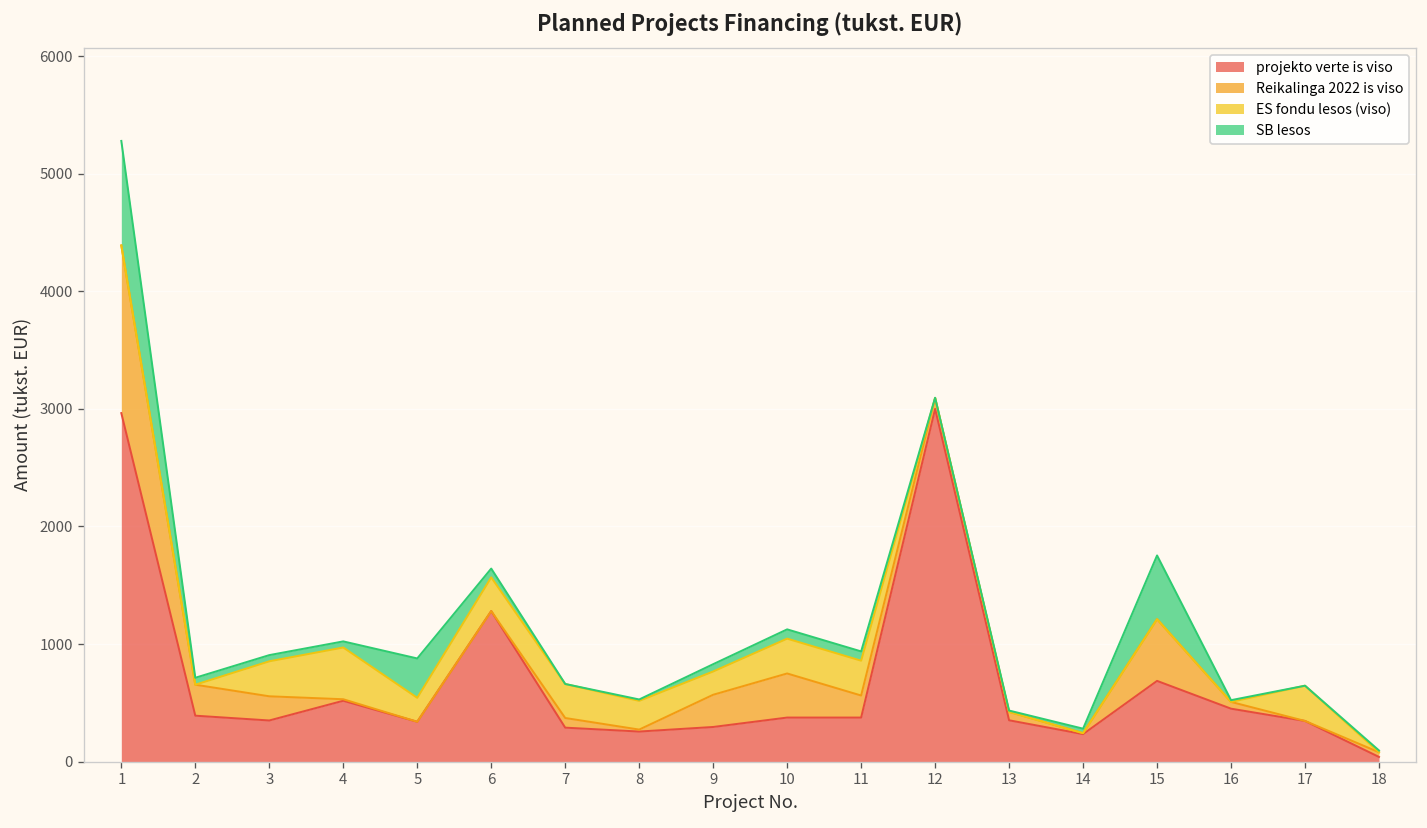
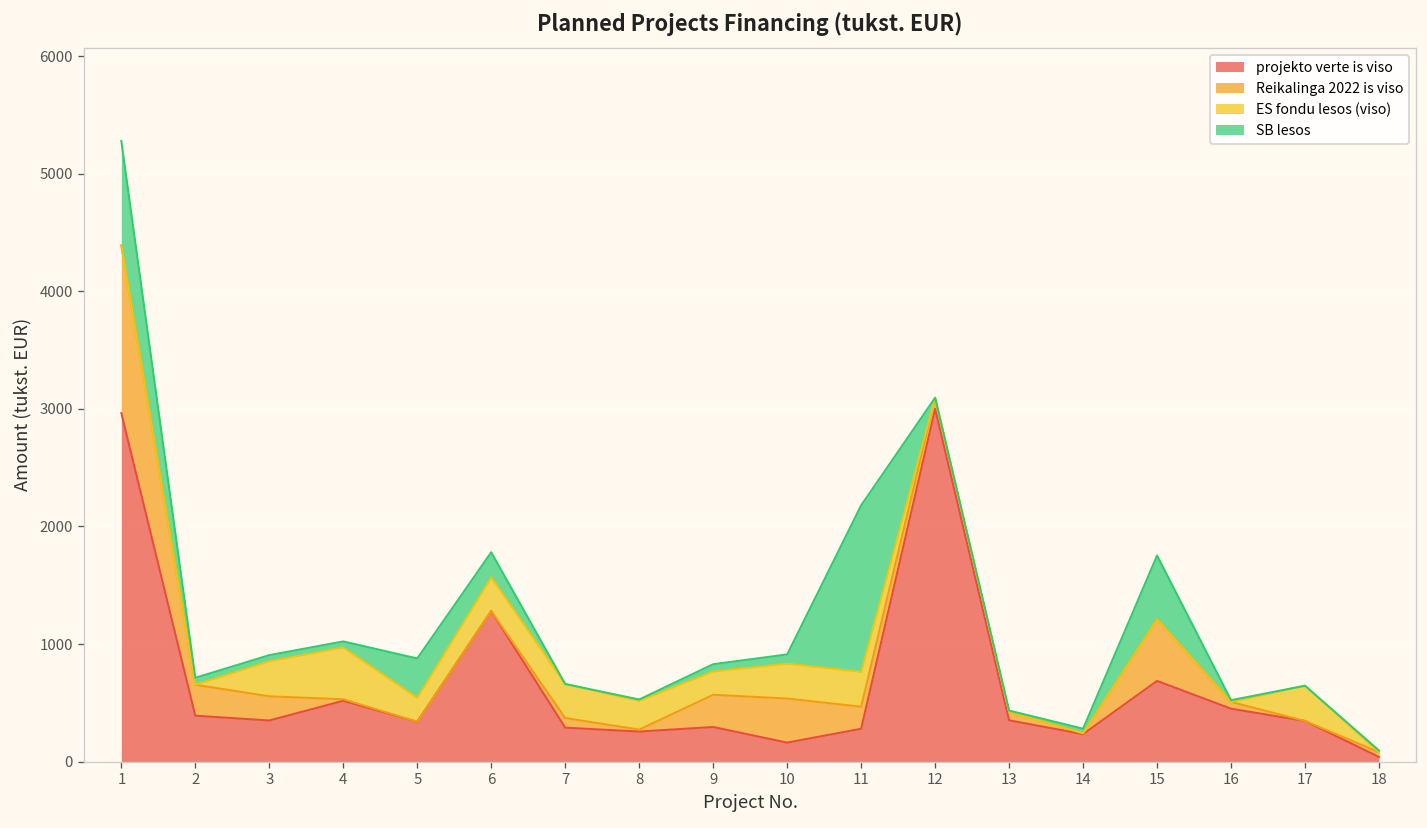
  {
    "projekto verte is viso": {
      "1": 3000,
      "2": 400,
      "3": 400,
      "7": 300,
      "9": 300,
-     "10": 400,
-     "11": 400,
+     "10": 200,
+     "11": 300,
      "12": 3000,
      "13": 400,
      "15": 700,
      "16": 500,
      "18": 0
    },
    "SB lesos": {
      "1": 900,
      "2": 100,
      "3": 100,
      "4": 100,
      "5": 300,
-     "6": 100,
+     "6": 200,
      "9": 100,
      "10": 100,
-     "11": 100,
+     "11": 1400,
      "14": 0,
      "15": 500
    }
  }
